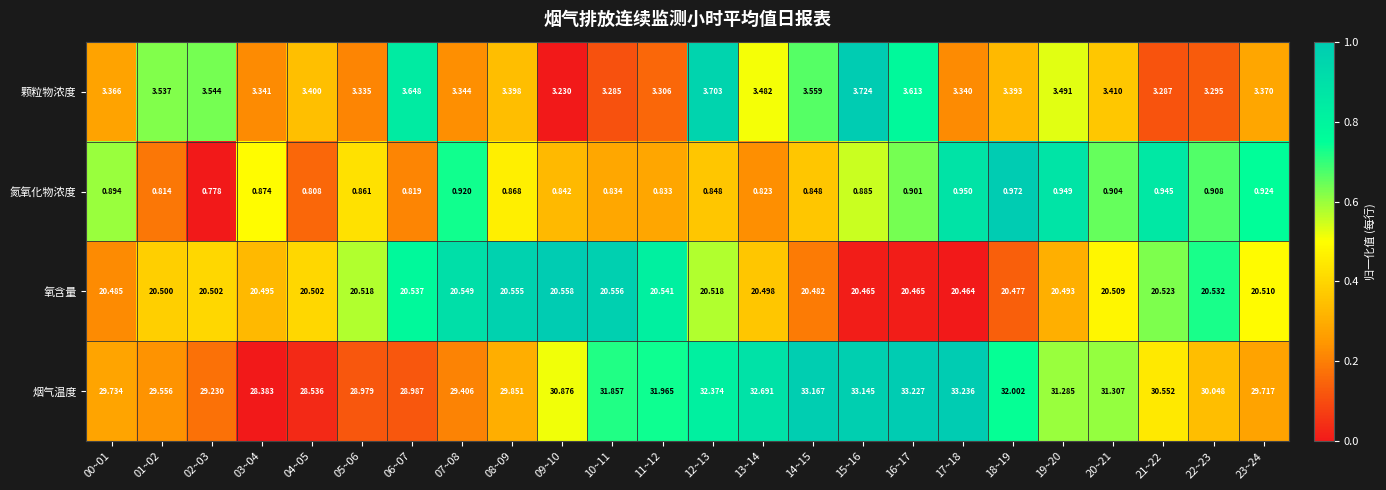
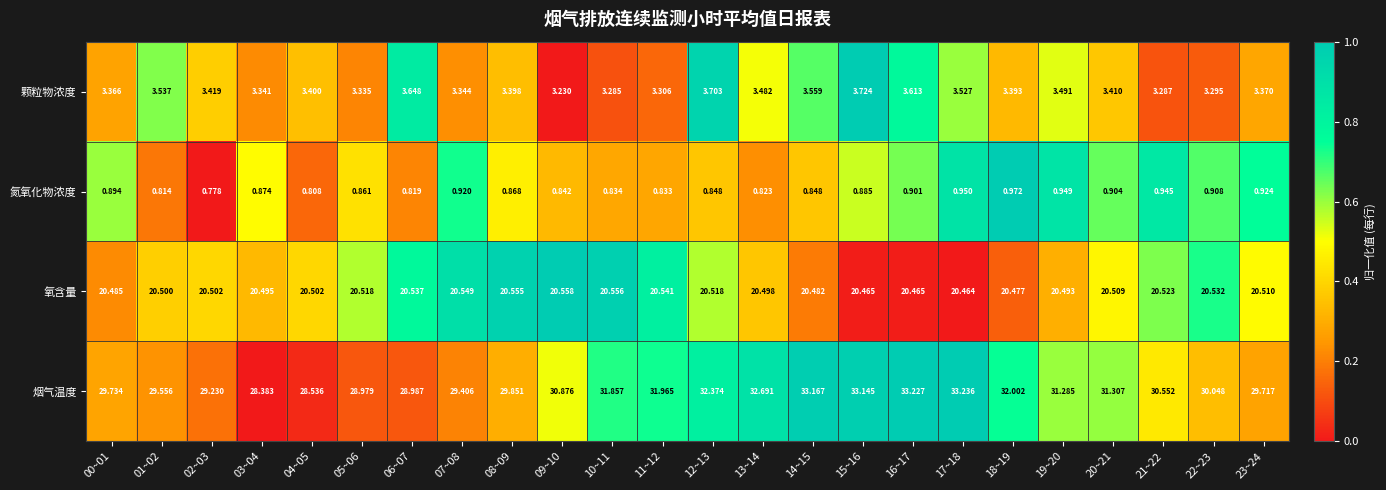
  {
    "颗粒物浓度": {
      "00~01": 3.366,
      "01~02": 3.537,
-     "02~03": 3.544,
+     "02~03": 3.419,
      "03~04": 3.341,
      "04~05": 3.400,
      "05~06": 3.335,
      "06~07": 3.648,
      "07~08": 3.344,
      "08~09": 3.398,
      "09~10": 3.230,
      "10~11": 3.285,
      "11~12": 3.306,
      "12~13": 3.703,
      "13~14": 3.482,
      "14~15": 3.559,
      "15~16": 3.724,
      "16~17": 3.613,
-     "17~18": 3.340,
+     "17~18": 3.527,
      "18~19": 3.393,
      "19~20": 3.491,
      "20~21": 3.410,
      "21~22": 3.287,
      "22~23": 3.295,
      "23~24": 3.370
    },
    "氮氧化物浓度": {
      "00~01": 0.894,
      "01~02": 0.814,
      "02~03": 0.778,
      "03~04": 0.874,
      "04~05": 0.808,
      "05~06": 0.861,
      "06~07": 0.819,
      "07~08": 0.920,
      "08~09": 0.868,
      "09~10": 0.842,
      "10~11": 0.834,
      "11~12": 0.833,
      "12~13": 0.848,
      "13~14": 0.823,
      "14~15": 0.848,
      "15~16": 0.885,
      "16~17": 0.901,
      "17~18": 0.950,
      "18~19": 0.972,
      "19~20": 0.949,
      "20~21": 0.904,
      "21~22": 0.945,
      "22~23": 0.908,
      "23~24": 0.924
    },
    "氧含量": {
      "00~01": 20.485,
      "01~02": 20.500,
      "02~03": 20.502,
      "03~04": 20.495,
      "04~05": 20.502,
      "05~06": 20.518,
      "06~07": 20.537,
      "07~08": 20.549,
      "08~09": 20.555,
      "09~10": 20.558,
      "10~11": 20.556,
      "11~12": 20.541,
      "12~13": 20.518,
      "13~14": 20.498,
      "14~15": 20.482,
      "15~16": 20.465,
      "16~17": 20.465,
      "17~18": 20.464,
      "18~19": 20.477,
      "19~20": 20.493,
      "20~21": 20.509,
      "21~22": 20.523,
      "22~23": 20.532,
      "23~24": 20.510
    },
    "烟气温度": {
      "00~01": 29.734,
      "01~02": 29.556,
      "02~03": 29.230,
      "03~04": 28.383,
      "04~05": 28.536,
      "05~06": 28.979,
      "06~07": 28.987,
      "07~08": 29.406,
      "08~09": 29.851,
      "09~10": 30.876,
      "10~11": 31.857,
      "11~12": 31.965,
      "12~13": 32.374,
      "13~14": 32.691,
      "14~15": 33.167,
      "15~16": 33.145,
      "16~17": 33.227,
      "17~18": 33.236,
      "18~19": 32.002,
      "19~20": 31.285,
      "20~21": 31.307,
      "21~22": 30.552,
      "22~23": 30.048,
      "23~24": 29.717
    }
  }
